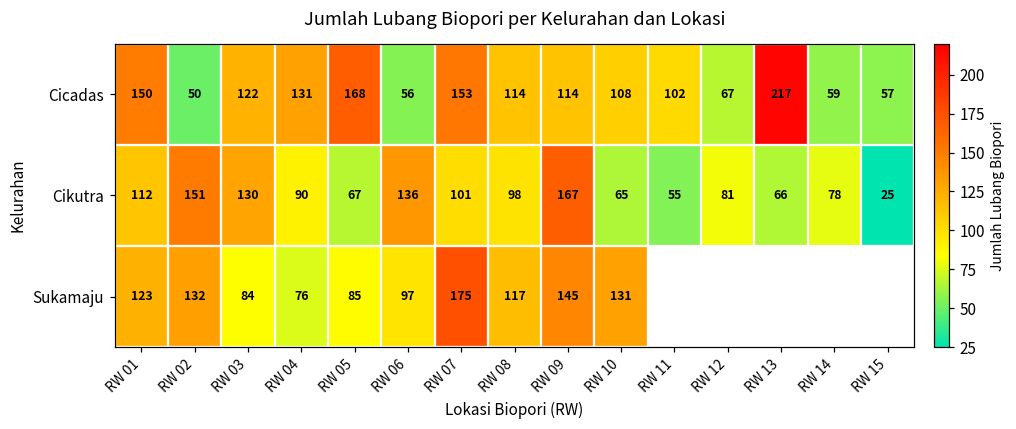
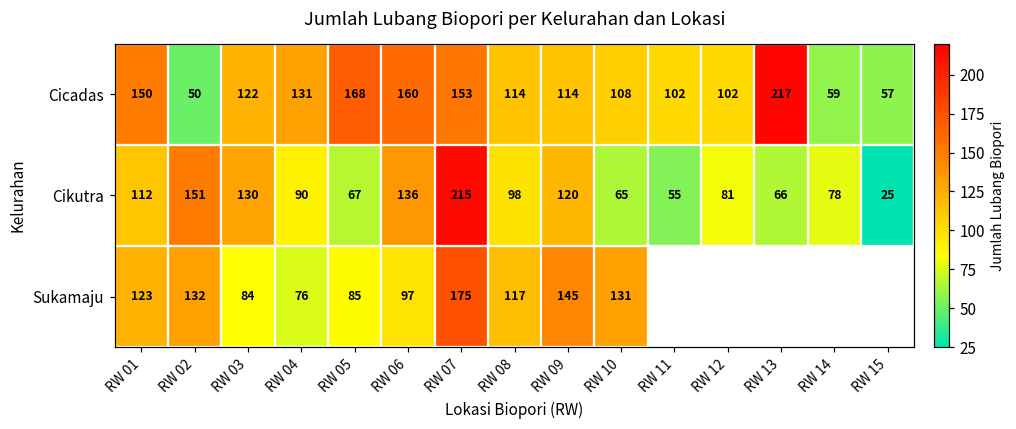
  {
    "Cicadas": {
      "RW 01": 150,
      "RW 02": 50,
      "RW 03": 122,
      "RW 04": 131,
      "RW 05": 168,
-     "RW 06": 56,
+     "RW 06": 160,
      "RW 07": 153,
      "RW 08": 114,
      "RW 09": 114,
      "RW 10": 108,
      "RW 11": 102,
-     "RW 12": 67,
+     "RW 12": 102,
      "RW 13": 217,
      "RW 14": 59,
      "RW 15": 57
    },
    "Cikutra": {
      "RW 01": 112,
      "RW 02": 151,
      "RW 03": 130,
      "RW 04": 90,
      "RW 05": 67,
      "RW 06": 136,
-     "RW 07": 101,
+     "RW 07": 215,
      "RW 08": 98,
-     "RW 09": 167,
+     "RW 09": 120,
      "RW 10": 65,
      "RW 11": 55,
      "RW 12": 81,
      "RW 13": 66,
      "RW 14": 78,
      "RW 15": 25
    },
    "Sukamaju": {
      "RW 01": 123,
      "RW 02": 132,
      "RW 03": 84,
      "RW 04": 76,
      "RW 05": 85,
      "RW 06": 97,
      "RW 07": 175,
      "RW 08": 117,
      "RW 09": 145,
      "RW 10": 131
    }
  }
